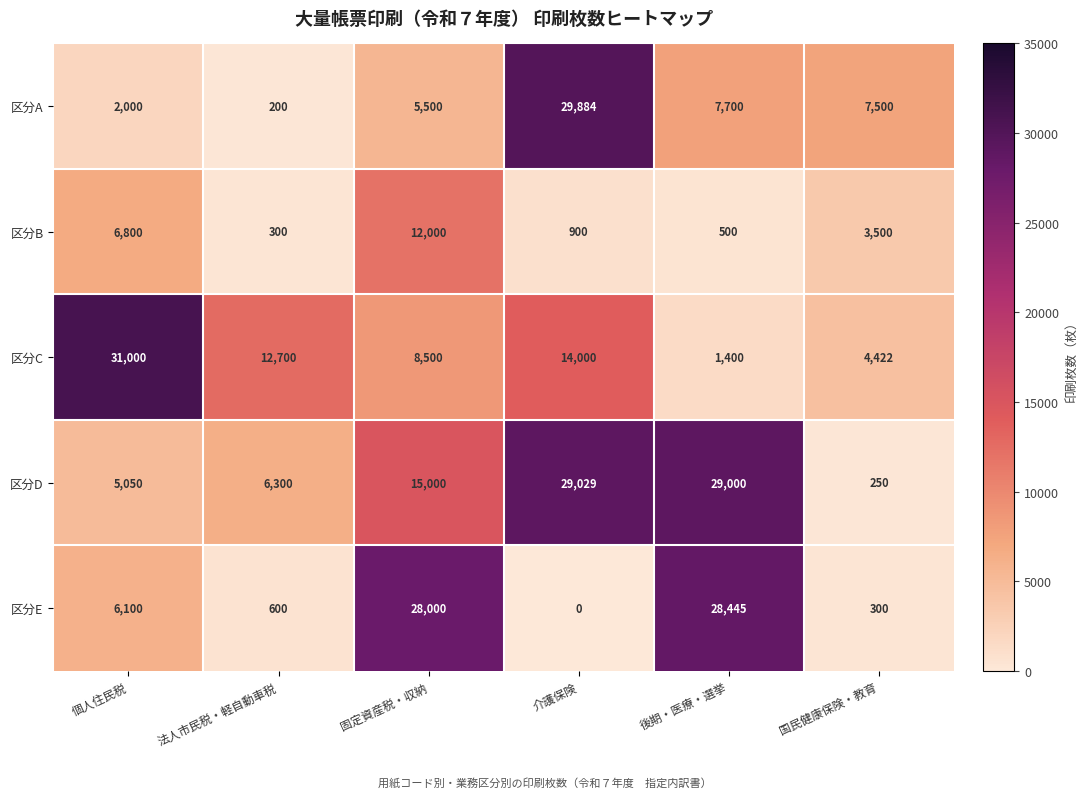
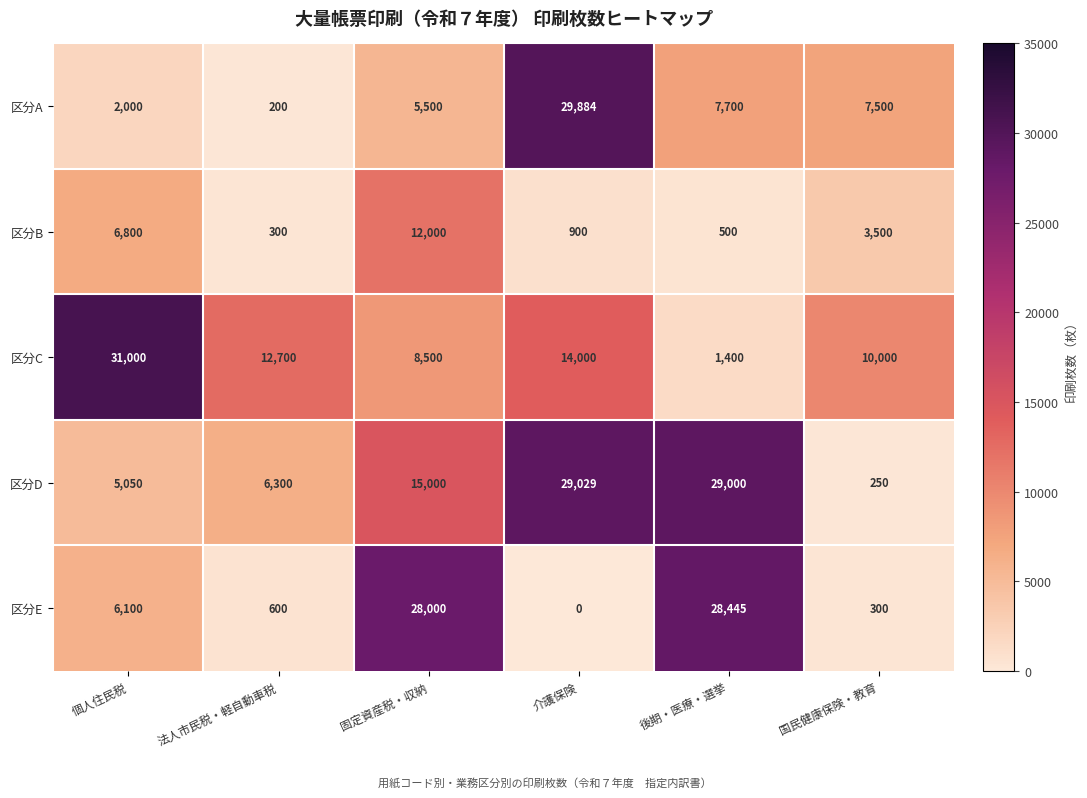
  {
    "区分A": {
      "個人住民税": "2,000",
      "法人市民税・軽自動車税": "200",
      "固定資産税・収納": "5,500",
      "介護保険": "29,884",
      "後期・医療・選挙": "7,700",
      "国民健康保険・教育": "7,500"
    },
    "区分B": {
      "個人住民税": "6,800",
      "法人市民税・軽自動車税": "300",
      "固定資産税・収納": "12,000",
      "介護保険": "900",
      "後期・医療・選挙": "500",
      "国民健康保険・教育": "3,500"
    },
    "区分C": {
      "個人住民税": "31,000",
      "法人市民税・軽自動車税": "12,700",
      "固定資産税・収納": "8,500",
      "介護保険": "14,000",
      "後期・医療・選挙": "1,400",
-     "国民健康保険・教育": "4,422"
+     "国民健康保険・教育": "10,000"
    },
    "区分D": {
      "個人住民税": "5,050",
      "法人市民税・軽自動車税": "6,300",
      "固定資産税・収納": "15,000",
      "介護保険": "29,029",
      "後期・医療・選挙": "29,000",
      "国民健康保険・教育": "250"
    },
    "区分E": {
      "個人住民税": "6,100",
      "法人市民税・軽自動車税": "600",
      "固定資産税・収納": "28,000",
      "介護保険": "0",
      "後期・医療・選挙": "28,445",
      "国民健康保険・教育": "300"
    }
  }
